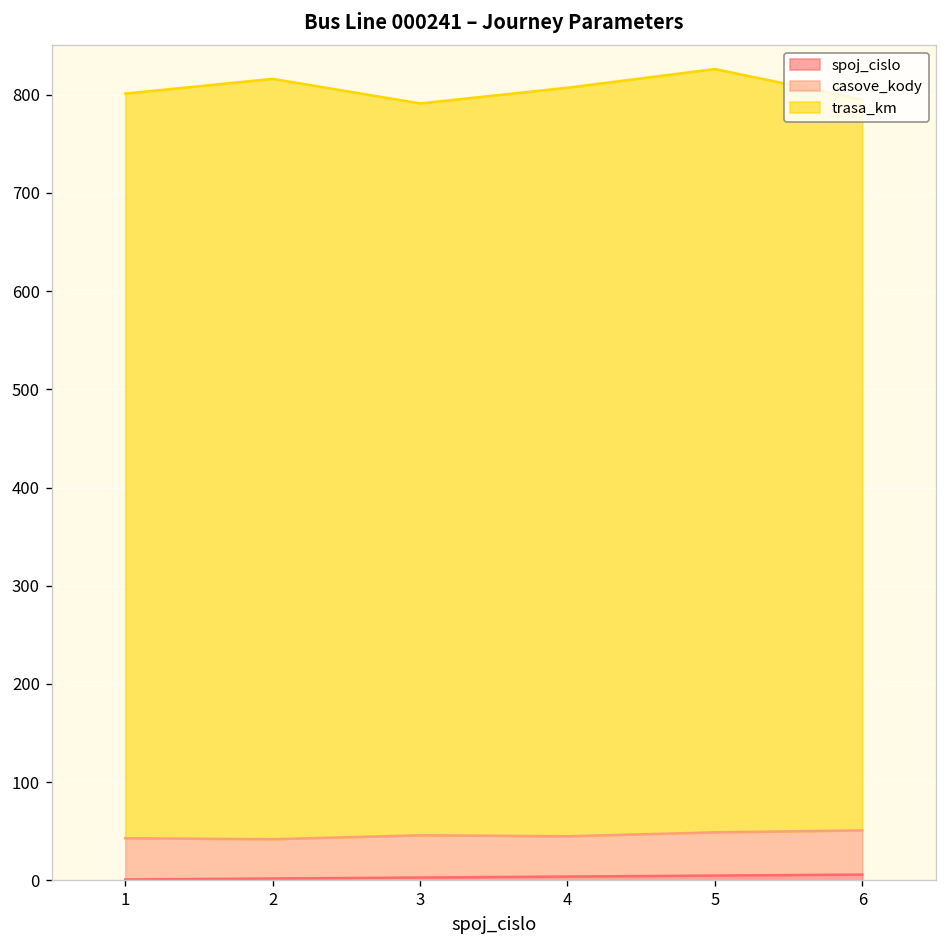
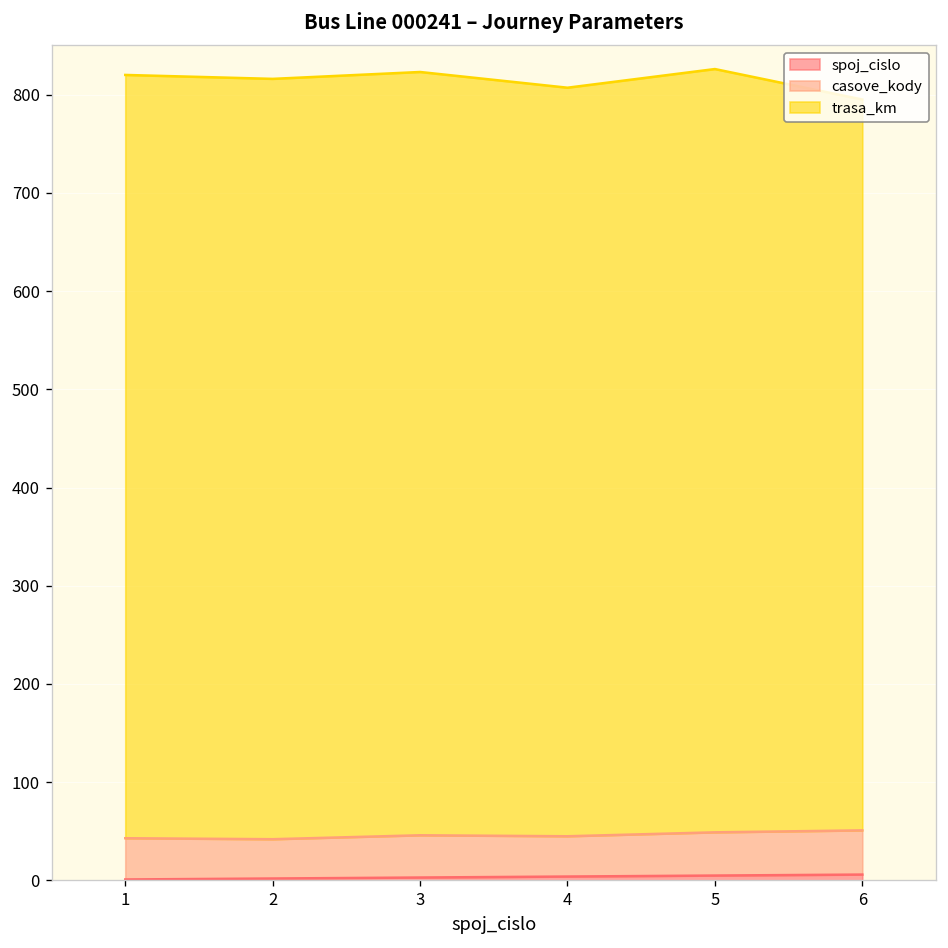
  {
    "trasa_km": {
-     "1": 760,
+     "1": 780,
      "2": 770,
-     "3": 750,
+     "3": 780,
      "4": 760,
      "5": 780
    }
  }
